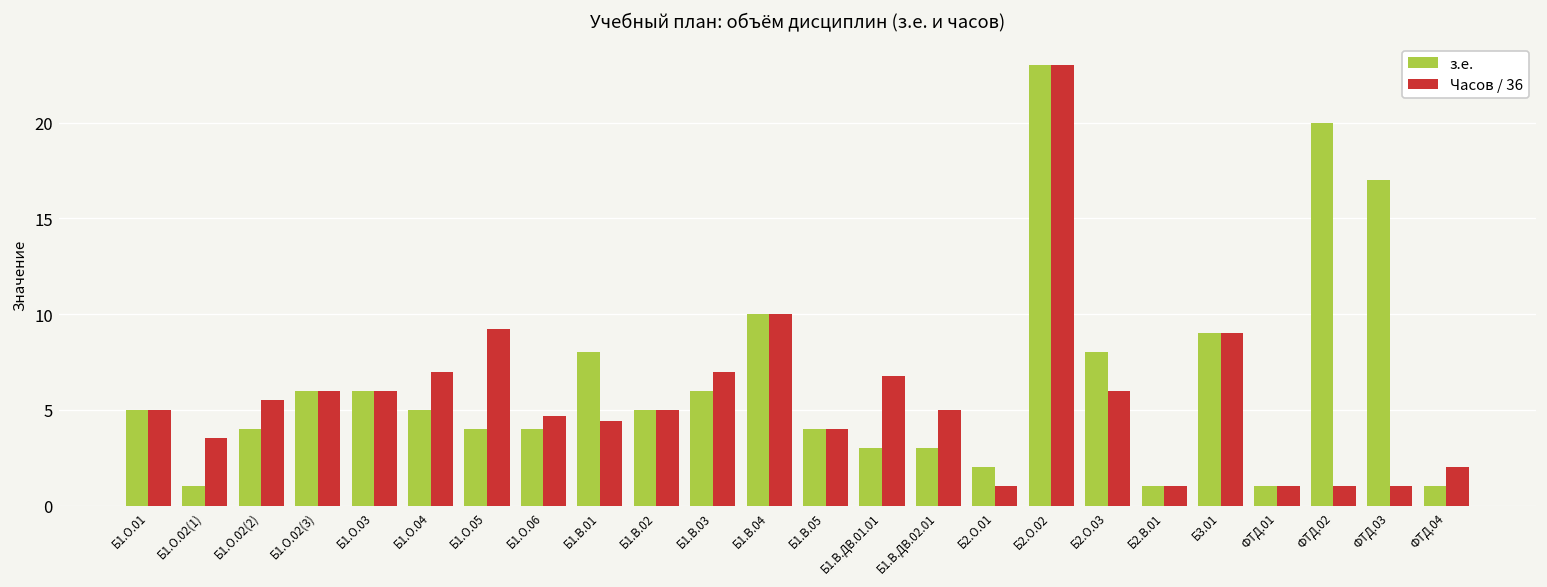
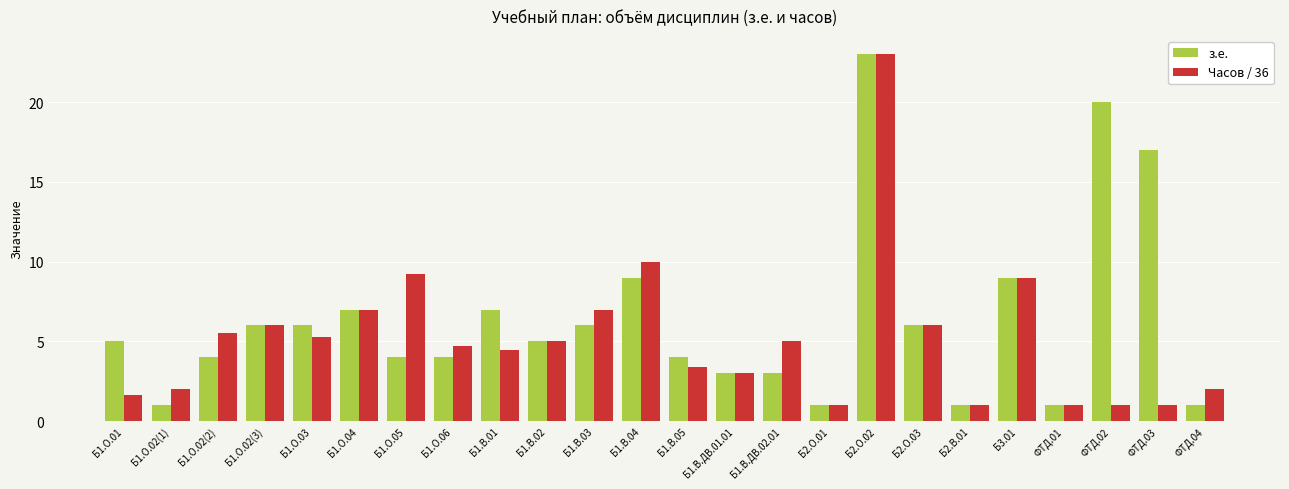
  {
    "з.е.": {
      "Б1.О.01": 5,
      "Б1.О.02(1)": 1,
      "Б1.О.02(2)": 4,
      "Б1.О.02(3)": 6,
      "Б1.О.03": 6,
-     "Б1.О.04": 5,
+     "Б1.О.04": 7,
      "Б1.О.05": 4,
      "Б1.О.06": 4,
-     "Б1.В.01": 8,
+     "Б1.В.01": 7,
      "Б1.В.02": 5,
      "Б1.В.03": 6,
-     "Б1.В.04": 10,
+     "Б1.В.04": 9,
      "Б1.В.05": 4,
      "Б1.В.ДВ.01.01": 3,
      "Б1.В.ДВ.02.01": 3,
-     "Б2.О.01": 2,
+     "Б2.О.01": 1,
      "Б2.О.02": 23,
-     "Б2.О.03": 8,
+     "Б2.О.03": 6,
      "Б2.В.01": 1,
      "Б3.01": 9,
      "ФТД.01": 1,
      "ФТД.02": 20,
      "ФТД.03": 17,
      "ФТД.04": 1
    },
    "Часов / 36": {
-     "Б1.О.01": 5.0,
-     "Б1.О.02(1)": 3.6,
+     "Б1.О.01": 1.6,
+     "Б1.О.02(1)": 2.0,
      "Б1.О.02(2)": 5.5,
      "Б1.О.02(3)": 6.0,
-     "Б1.О.03": 6.0,
+     "Б1.О.03": 5.3,
      "Б1.О.04": 7.0,
      "Б1.О.05": 9.3,
      "Б1.О.06": 4.7,
      "Б1.В.01": 4.4,
      "Б1.В.02": 5.0,
      "Б1.В.03": 7.0,
      "Б1.В.04": 10.0,
-     "Б1.В.05": 4.0,
-     "Б1.В.ДВ.01.01": 6.8,
+     "Б1.В.05": 3.4,
+     "Б1.В.ДВ.01.01": 3.0,
      "Б1.В.ДВ.02.01": 5.0,
      "Б2.О.01": 1.0,
      "Б2.О.02": 23.0,
      "Б2.О.03": 6.0,
      "Б2.В.01": 1.0,
      "Б3.01": 9.0,
      "ФТД.01": 1.0,
      "ФТД.02": 1.0,
      "ФТД.03": 1.0,
      "ФТД.04": 2.0
    }
  }
